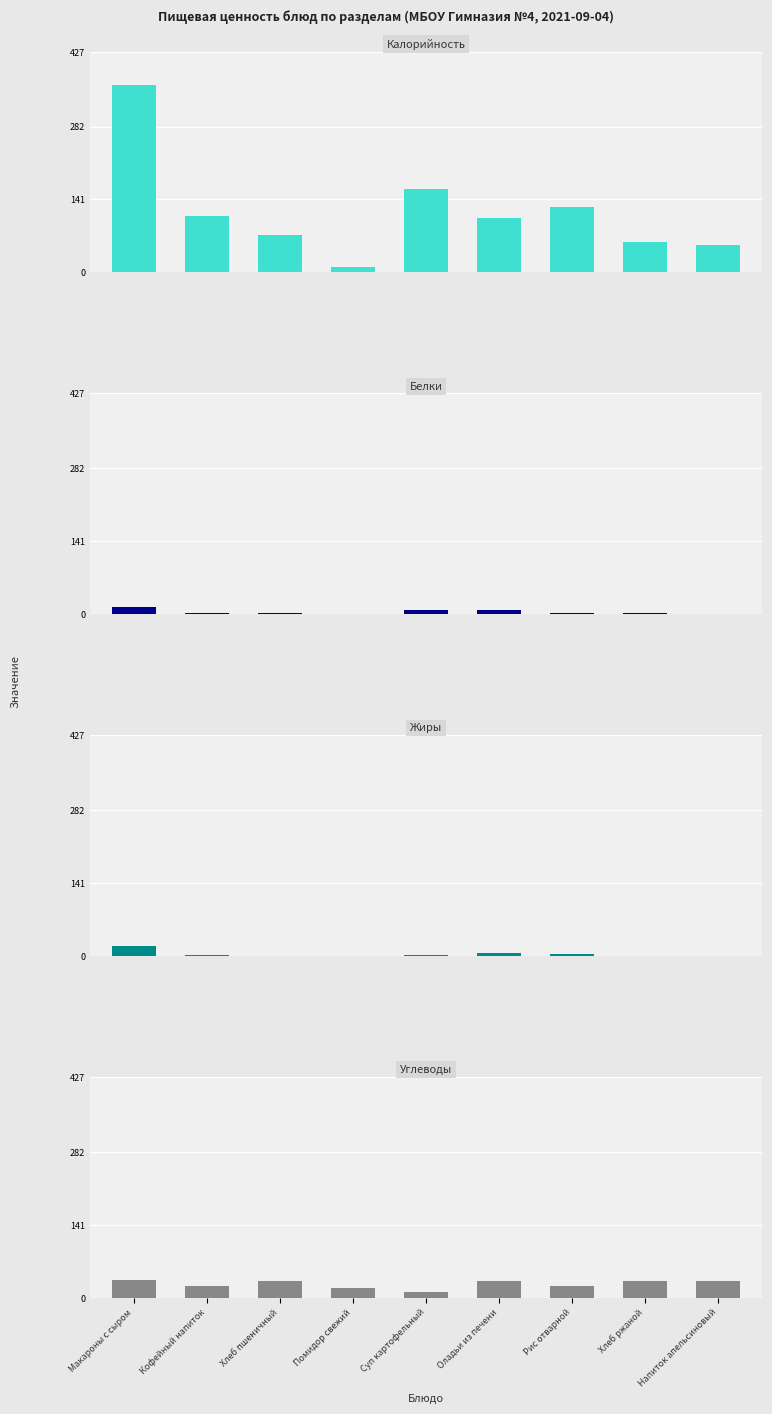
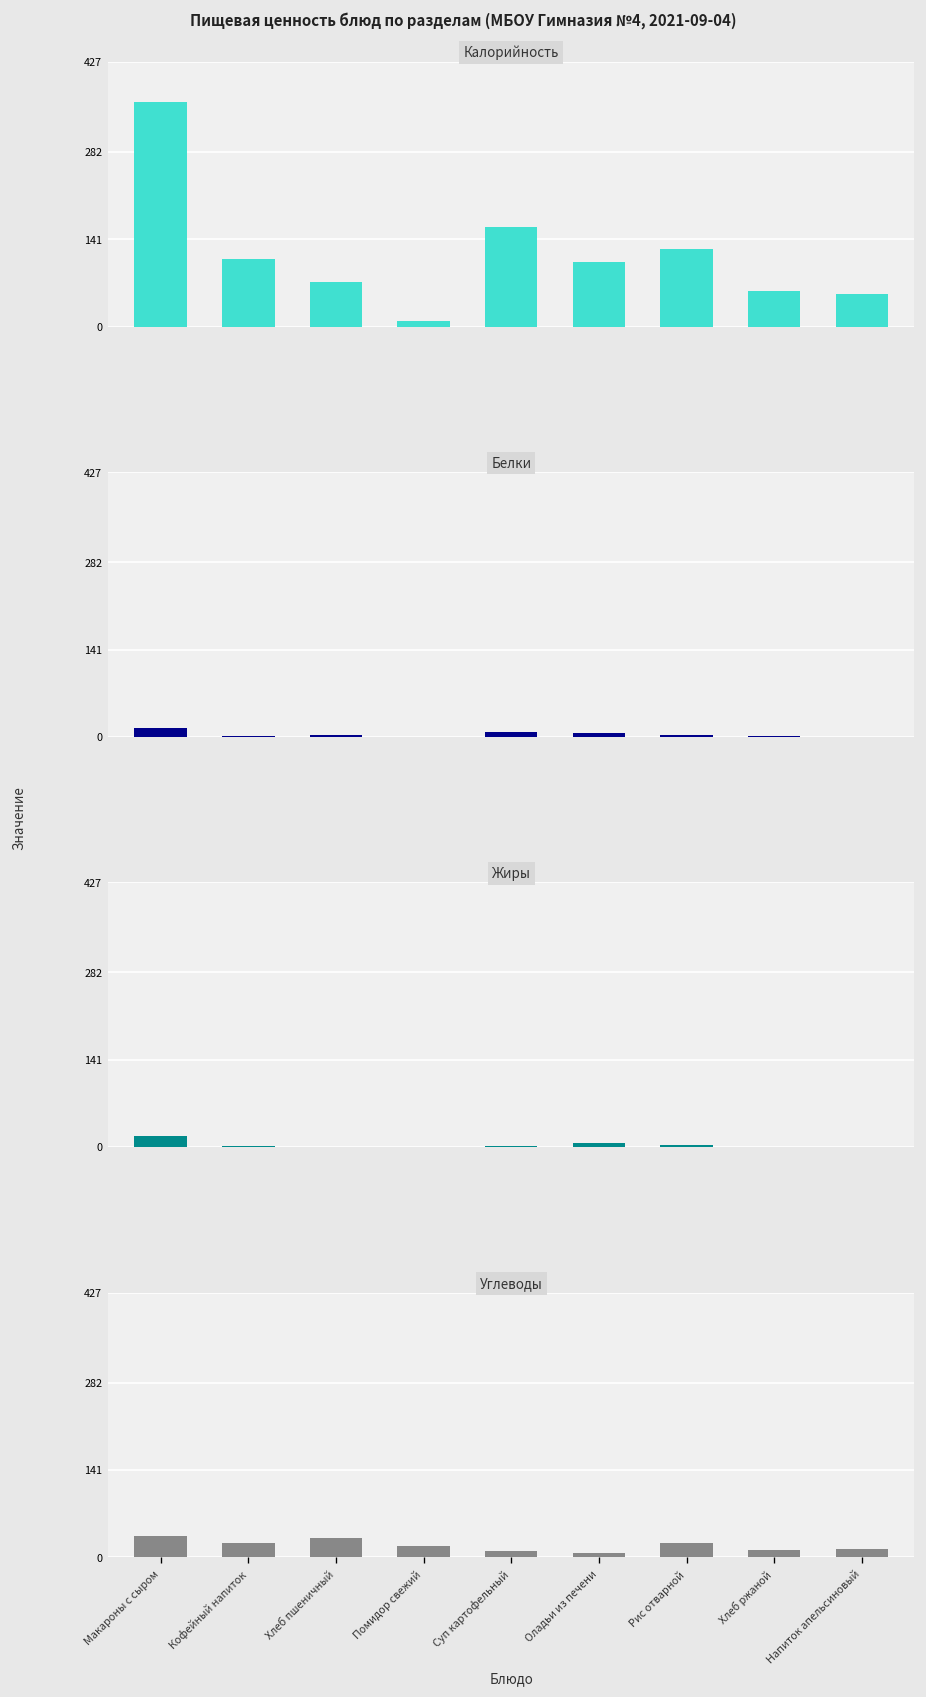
  {
    "Углеводы": {
      "Макароны с сыром": 30,
      "Кофейный напиток": 20,
      "Хлеб пшеничный": 30,
      "Помидор свежий": 20,
      "Суп картофельный": 10,
-     "Оладьи из печени": 30,
+     "Оладьи из печени": 10,
      "Рис отварной": 20,
-     "Хлеб ржаной": 30,
-     "Напиток апельсиновый": 30
+     "Хлеб ржаной": 10,
+     "Напиток апельсиновый": 10
    }
  }
